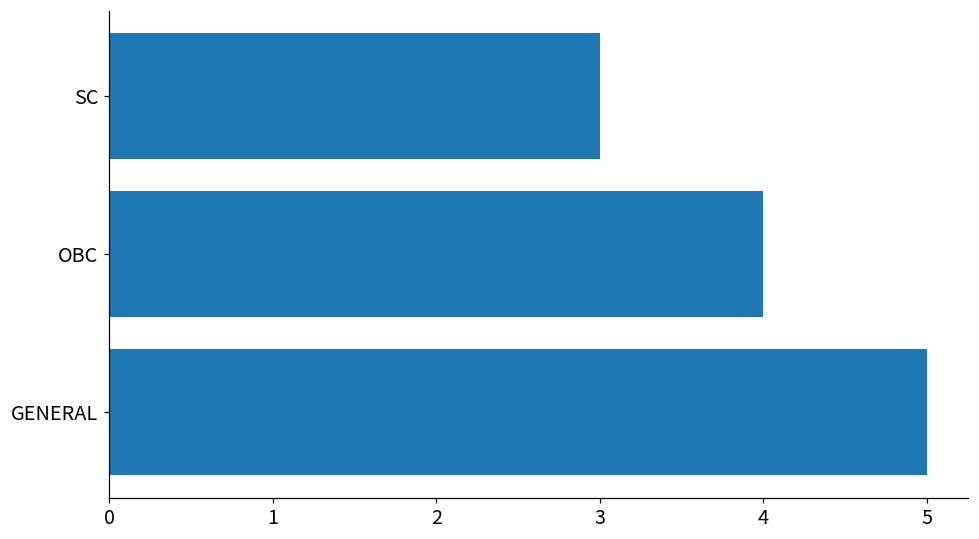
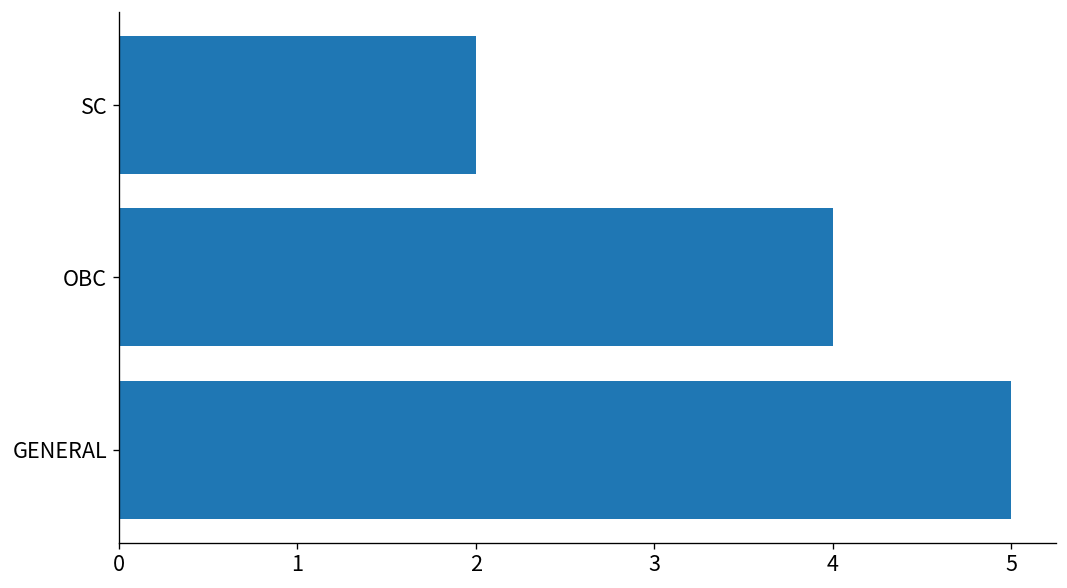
  {
-   "SC": 3,
+   "SC": 2,
    "OBC": 4,
    "GENERAL": 5
  }
